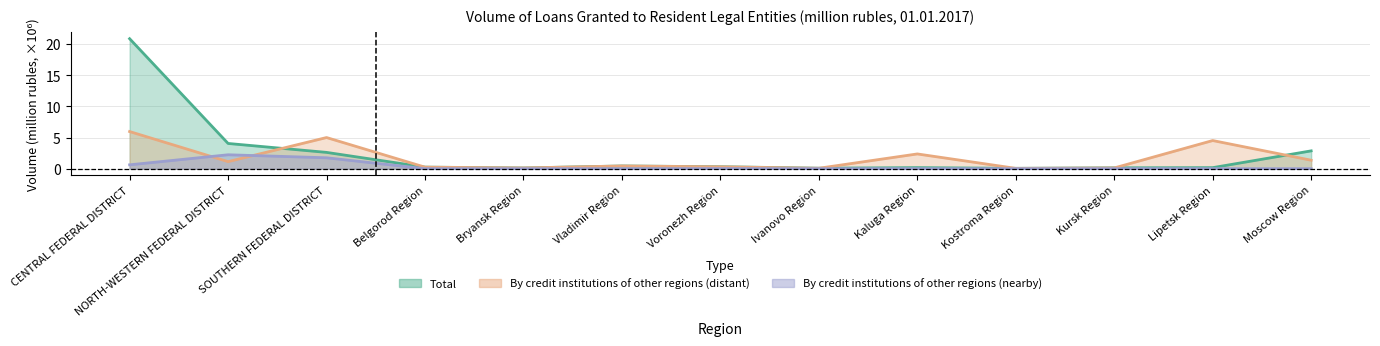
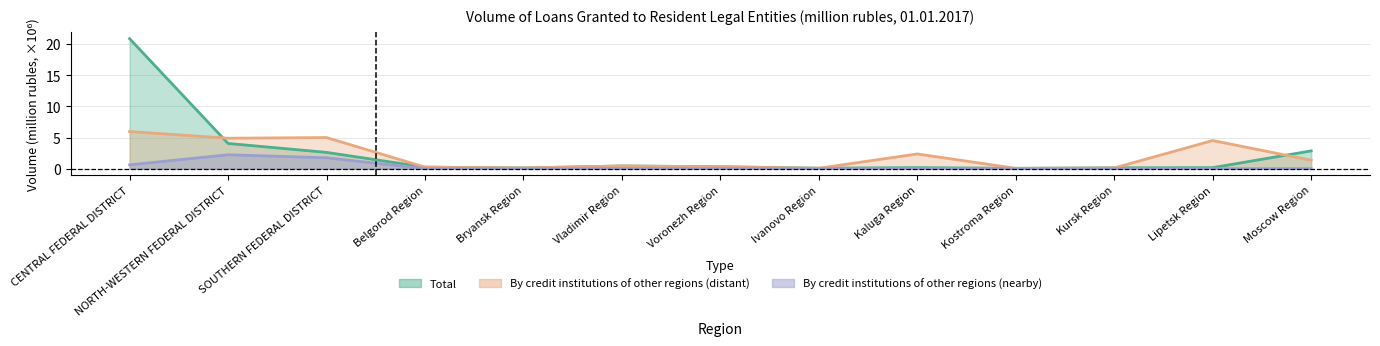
  {
    "By credit institutions of other regions (distant)": {
      "CENTRAL FEDERAL DISTRICT": 6,
-     "NORTH-WESTERN FEDERAL DISTRICT": 1,
+     "NORTH-WESTERN FEDERAL DISTRICT": 5,
      "SOUTHERN FEDERAL DISTRICT": 5,
      "Kaluga Region": 2,
      "Lipetsk Region": 5,
      "Moscow Region": 1
    }
  }
